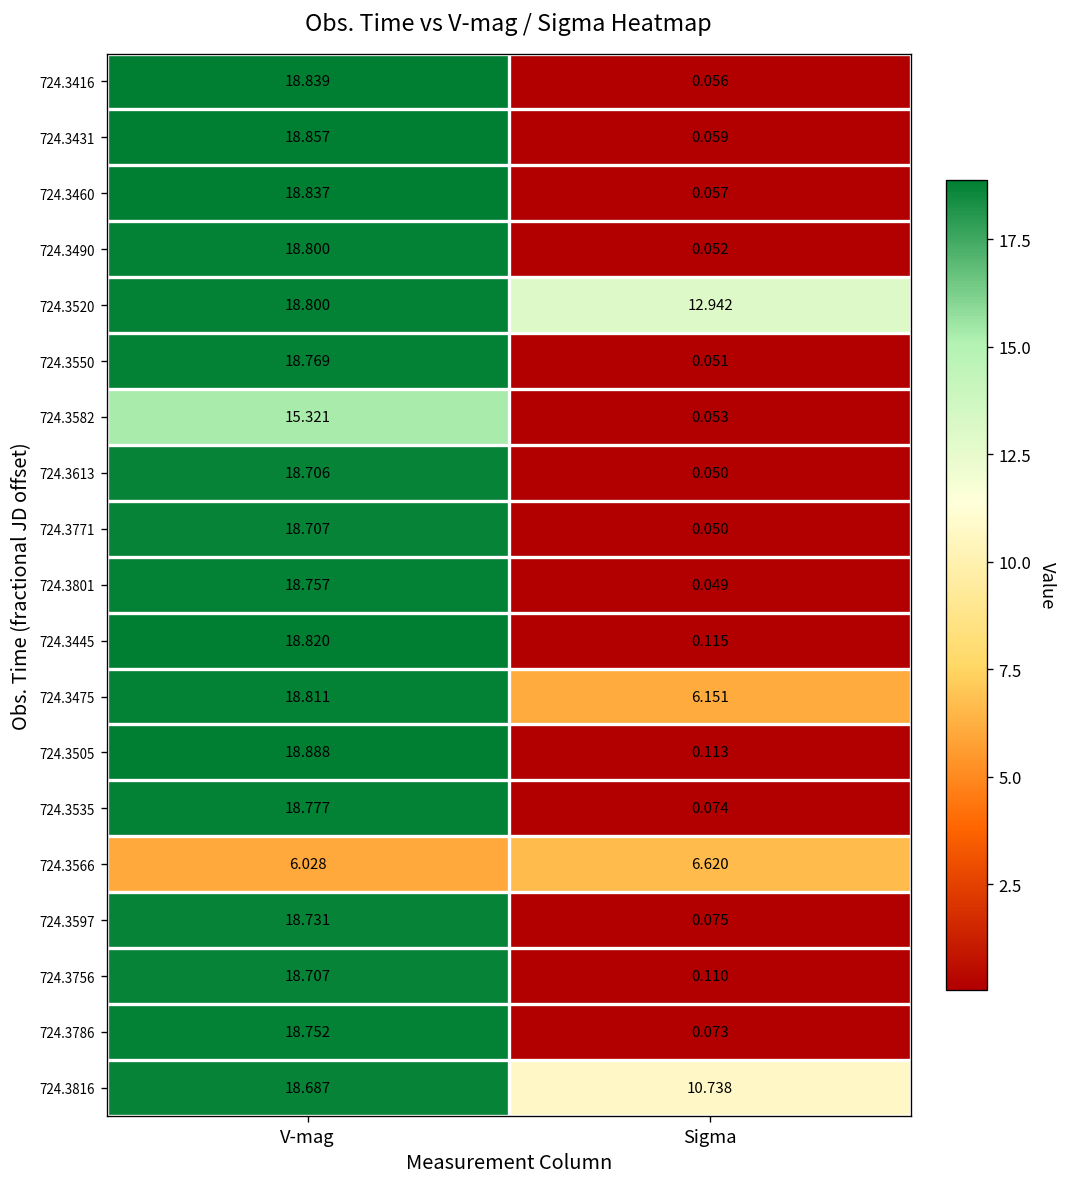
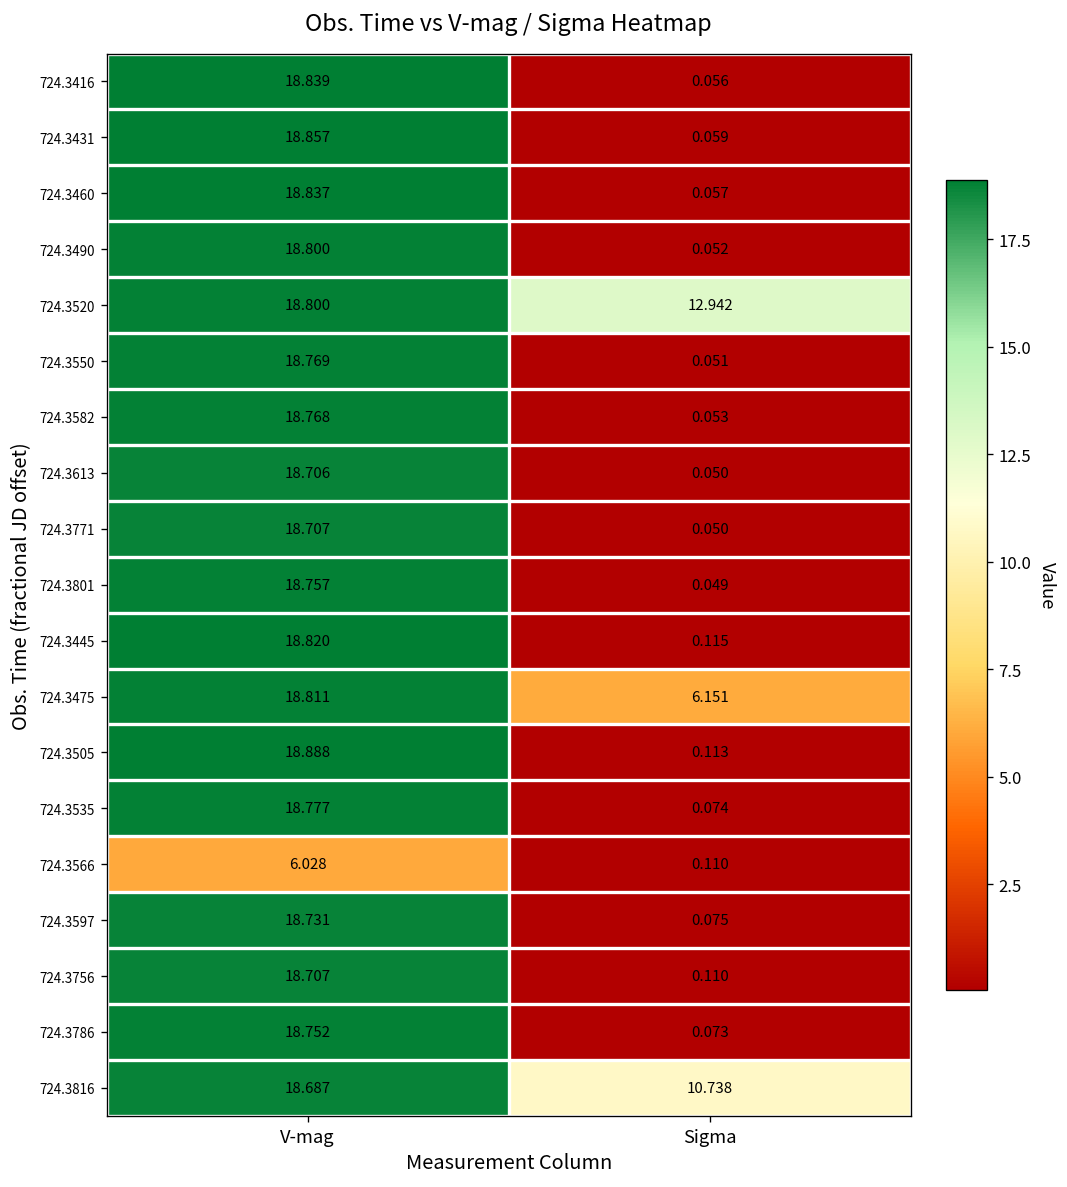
  {
    "724.3416": {
      "V-mag": 18.839,
      "Sigma": 0.056
    },
    "724.3431": {
      "V-mag": 18.857,
      "Sigma": 0.059
    },
    "724.3460": {
      "V-mag": 18.837,
      "Sigma": 0.057
    },
    "724.3490": {
      "V-mag": 18.800,
      "Sigma": 0.052
    },
    "724.3520": {
      "V-mag": 18.800,
      "Sigma": 12.942
    },
    "724.3550": {
      "V-mag": 18.769,
      "Sigma": 0.051
    },
    "724.3582": {
-     "V-mag": 15.321,
+     "V-mag": 18.768,
      "Sigma": 0.053
    },
    "724.3613": {
      "V-mag": 18.706,
      "Sigma": 0.050
    },
    "724.3771": {
      "V-mag": 18.707,
      "Sigma": 0.050
    },
    "724.3801": {
      "V-mag": 18.757,
      "Sigma": 0.049
    },
    "724.3445": {
      "V-mag": 18.820,
      "Sigma": 0.115
    },
    "724.3475": {
      "V-mag": 18.811,
      "Sigma": 6.151
    },
    "724.3505": {
      "V-mag": 18.888,
      "Sigma": 0.113
    },
    "724.3535": {
      "V-mag": 18.777,
      "Sigma": 0.074
    },
    "724.3566": {
      "V-mag": 6.028,
-     "Sigma": 6.620
+     "Sigma": 0.110
    },
    "724.3597": {
      "V-mag": 18.731,
      "Sigma": 0.075
    },
    "724.3756": {
      "V-mag": 18.707,
      "Sigma": 0.110
    },
    "724.3786": {
      "V-mag": 18.752,
      "Sigma": 0.073
    },
    "724.3816": {
      "V-mag": 18.687,
      "Sigma": 10.738
    }
  }
